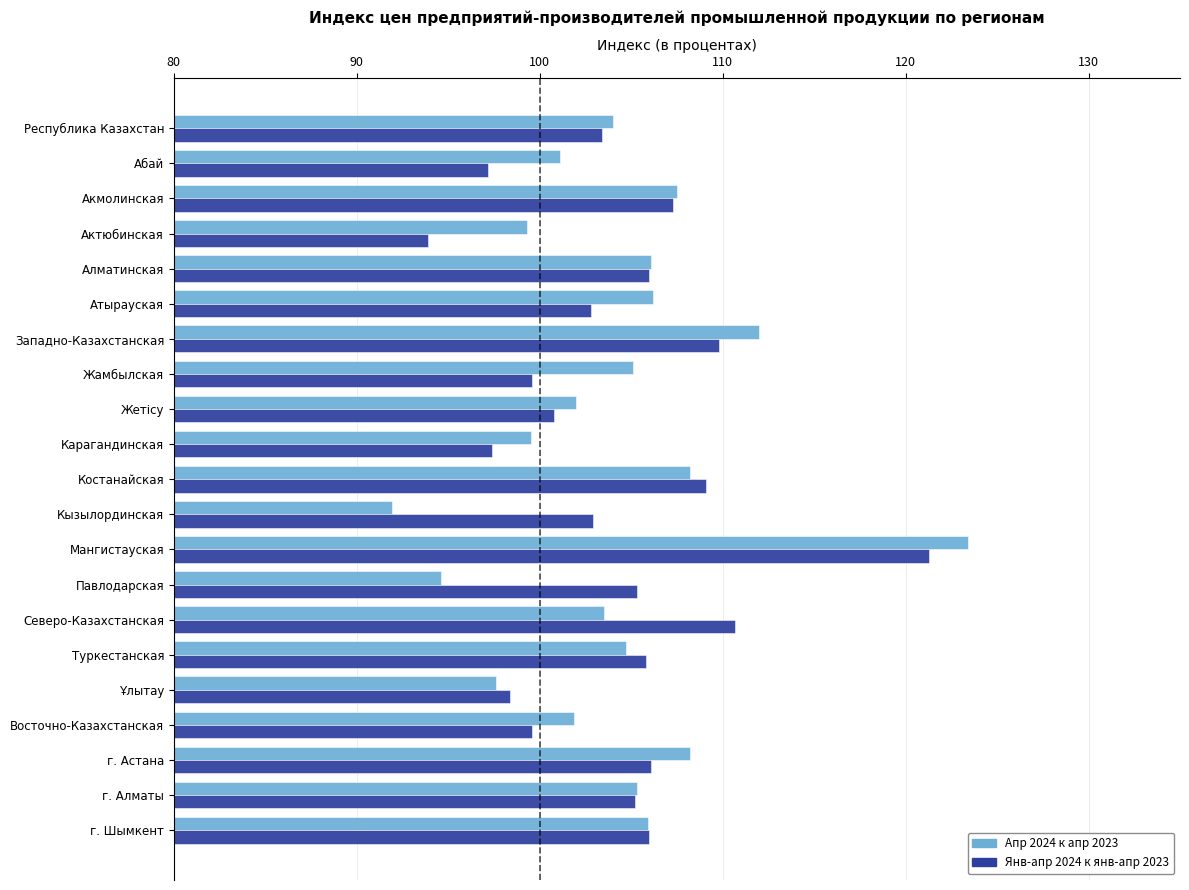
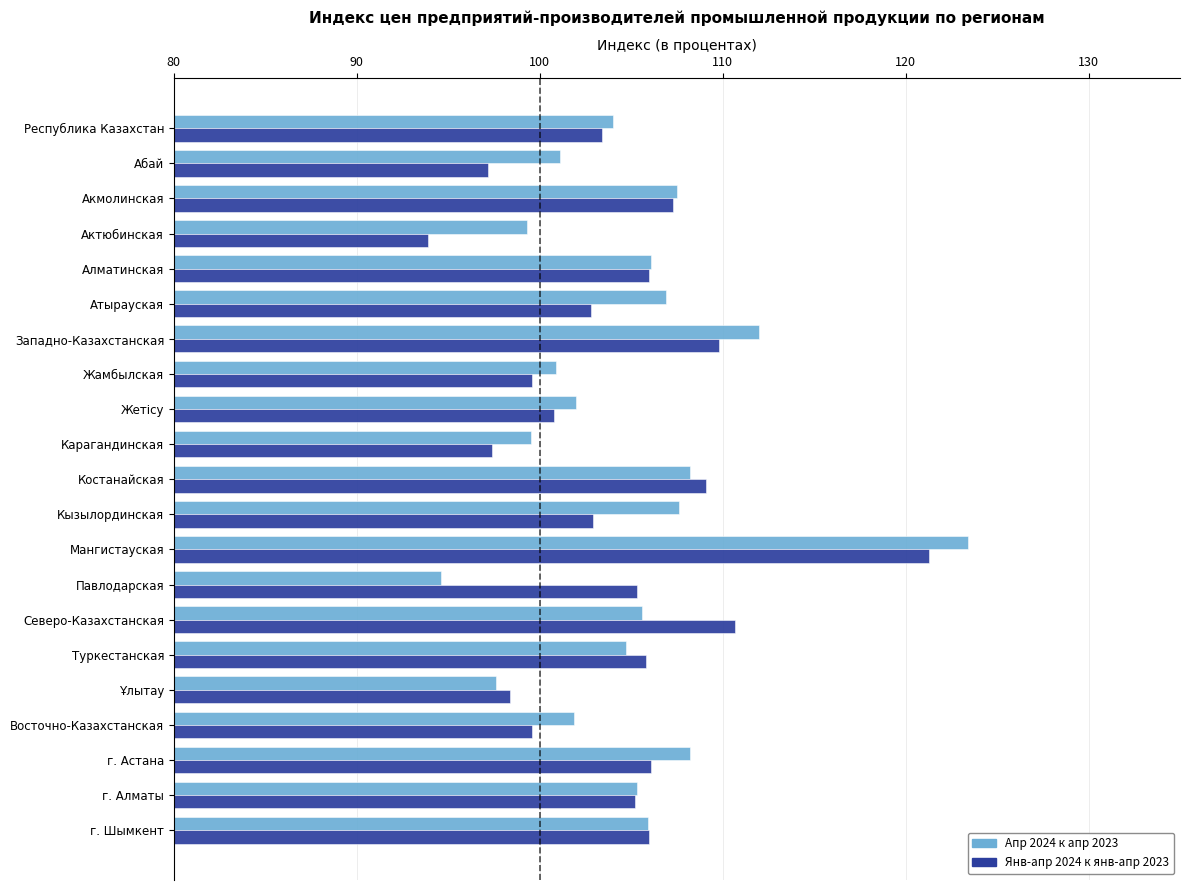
  {
    "Апр 2024 к апр 2023": {
      "Республика Казахстан": 104.0,
      "Абай": 101.1,
      "Акмолинская": 107.5,
      "Актюбинская": 99.3,
      "Алматинская": 106.1,
-     "Атырауская": 106.2,
+     "Атырауская": 106.9,
      "Западно-Казахстанская": 112.0,
-     "Жамбылская": 105.1,
+     "Жамбылская": 100.9,
      "Жетісу": 102.0,
      "Карагандинская": 99.5,
      "Костанайская": 108.2,
-     "Кызылординская": 91.9,
+     "Кызылординская": 107.6,
      "Мангистауская": 123.4,
      "Павлодарская": 94.6,
-     "Северо-Казахстанская": 103.5,
+     "Северо-Казахстанская": 105.6,
      "Туркестанская": 104.7,
      "Ұлытау": 97.6,
      "Восточно-Казахстанская": 101.9,
      "г. Астана": 108.2,
      "г. Алматы": 105.3,
      "г. Шымкент": 105.9
    },
    "Янв-апр 2024 к янв-апр 2023": {
      "Республика Казахстан": 103.4,
      "Абай": 97.2,
      "Акмолинская": 107.3,
      "Актюбинская": 93.9,
      "Алматинская": 106.0,
      "Атырауская": 102.8,
      "Западно-Казахстанская": 109.8,
      "Жамбылская": 99.6,
      "Жетісу": 100.8,
      "Карагандинская": 97.4,
      "Костанайская": 109.1,
      "Кызылординская": 102.9,
      "Мангистауская": 121.3,
      "Павлодарская": 105.3,
      "Северо-Казахстанская": 110.7,
      "Туркестанская": 105.8,
      "Ұлытау": 98.4,
      "Восточно-Казахстанская": 99.6,
      "г. Астана": 106.1,
      "г. Алматы": 105.2,
      "г. Шымкент": 106.0
    }
  }
